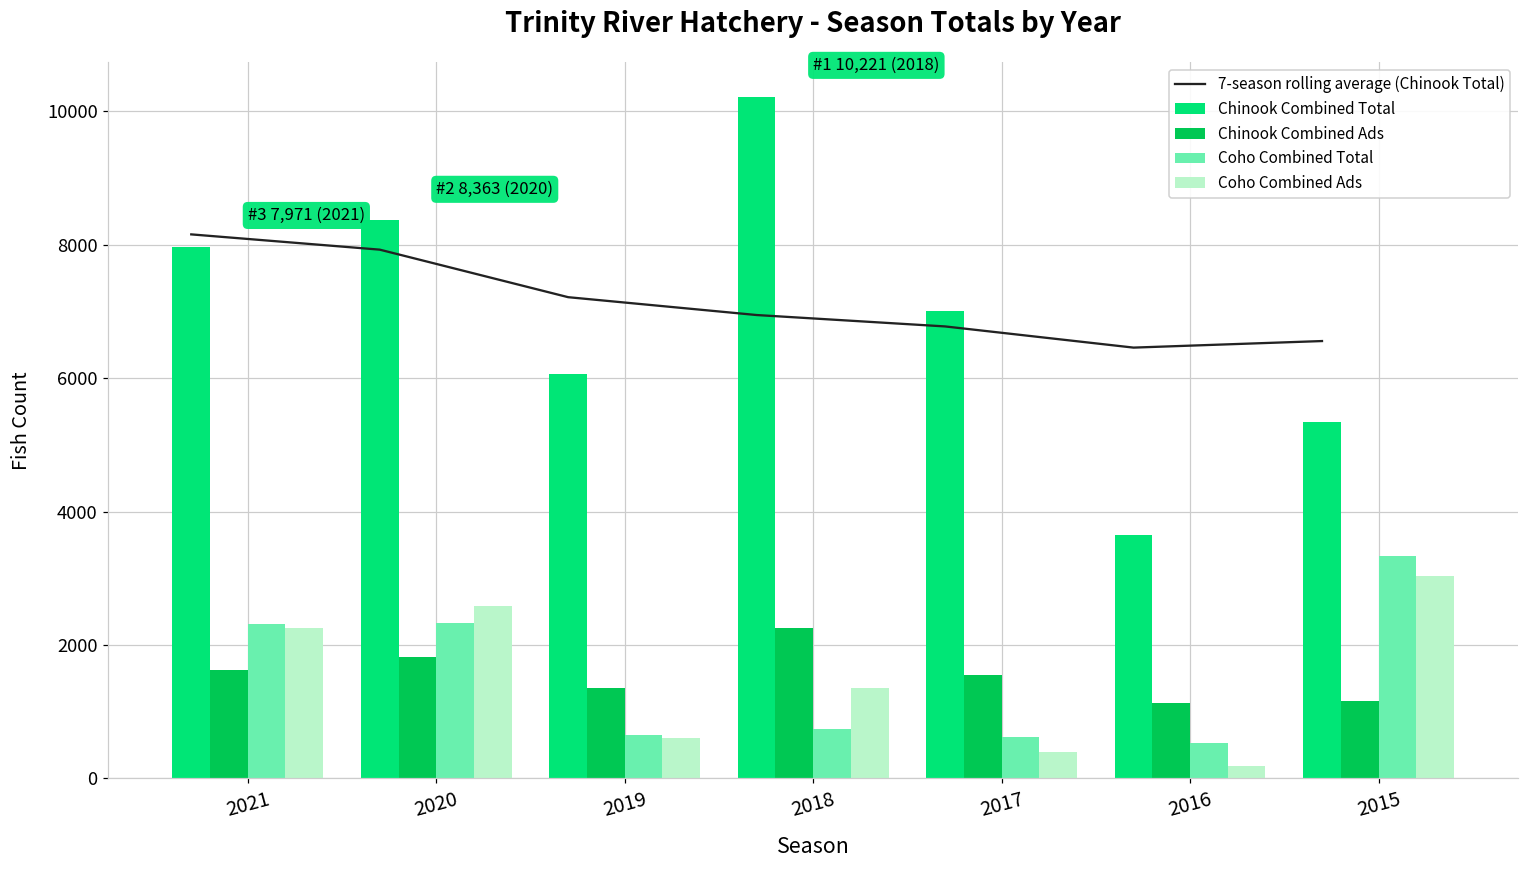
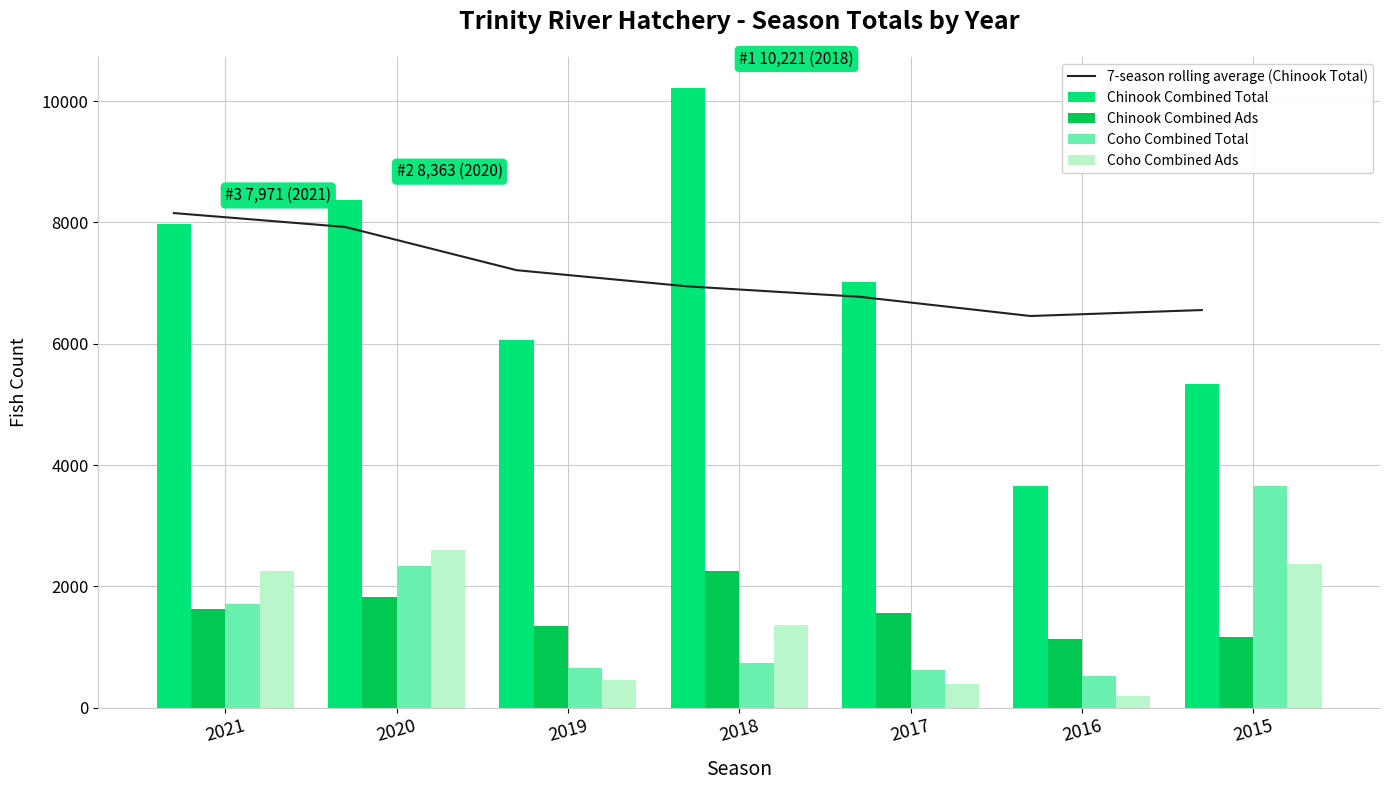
  {
    "Coho Combined Total": {
-     "2021": 2300,
+     "2021": 1700,
      "2020": 2300,
      "2019": 600,
      "2018": 700,
      "2017": 600,
      "2016": 500,
-     "2015": 3300
+     "2015": 3700
    },
    "Coho Combined Ads": {
      "2021": 2200,
      "2020": 2600,
-     "2019": 600,
+     "2019": 500,
      "2018": 1400,
      "2017": 400,
      "2016": 200,
-     "2015": 3000
+     "2015": 2400
    }
  }
